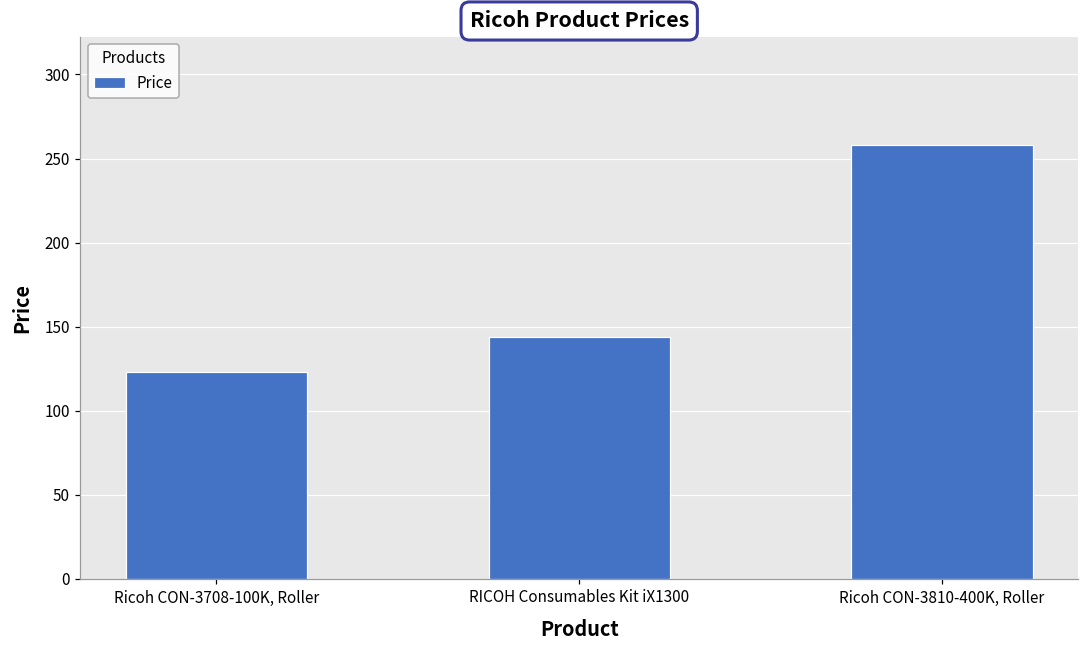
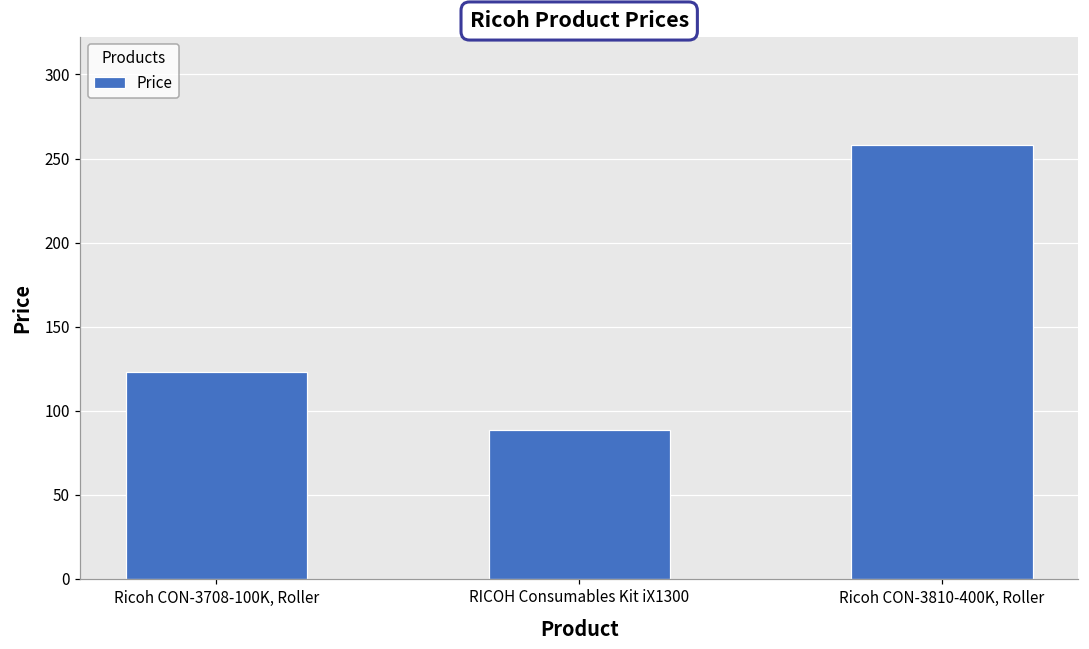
  {
    "Ricoh CON-3708-100K, Roller": 123,
-   "RICOH Consumables Kit iX1300": 144,
+   "RICOH Consumables Kit iX1300": 88,
    "Ricoh CON-3810-400K, Roller": 258
  }
